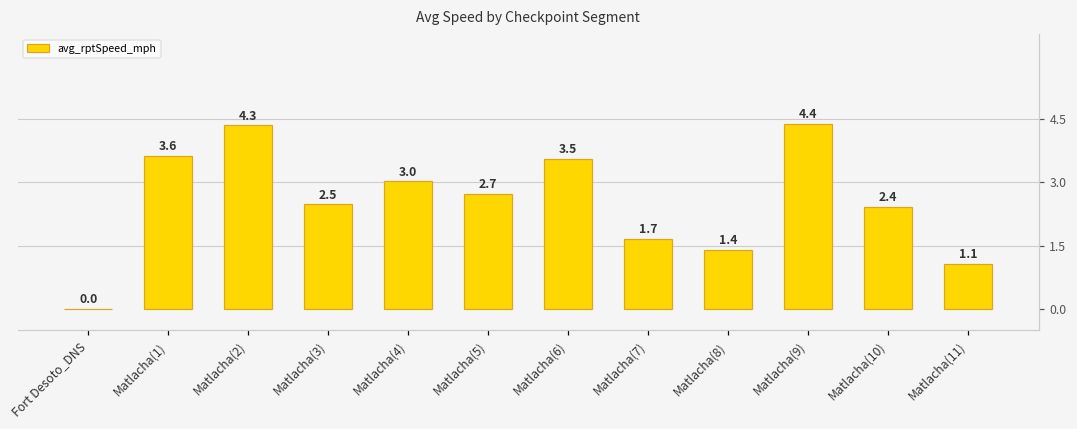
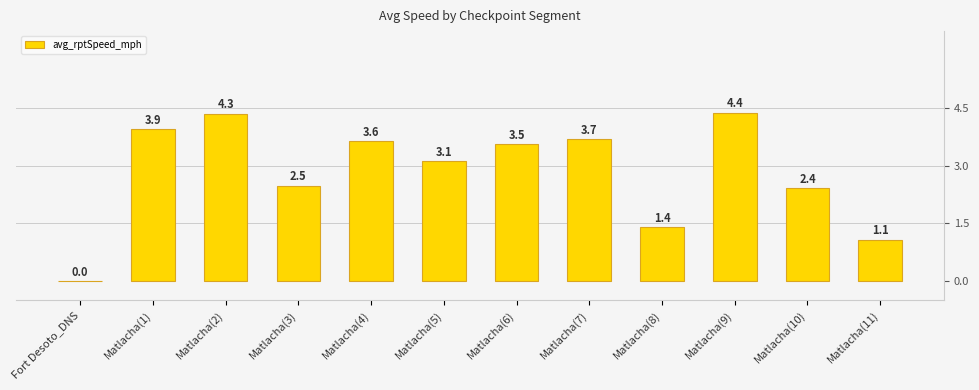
  {
    "Fort Desoto_DNS": 0.0,
-   "Matlacha(1)": 3.6,
+   "Matlacha(1)": 3.9,
    "Matlacha(2)": 4.3,
    "Matlacha(3)": 2.5,
-   "Matlacha(4)": 3.0,
-   "Matlacha(5)": 2.7,
+   "Matlacha(4)": 3.6,
+   "Matlacha(5)": 3.1,
    "Matlacha(6)": 3.5,
-   "Matlacha(7)": 1.7,
+   "Matlacha(7)": 3.7,
    "Matlacha(8)": 1.4,
    "Matlacha(9)": 4.4,
    "Matlacha(10)": 2.4,
    "Matlacha(11)": 1.1
  }
